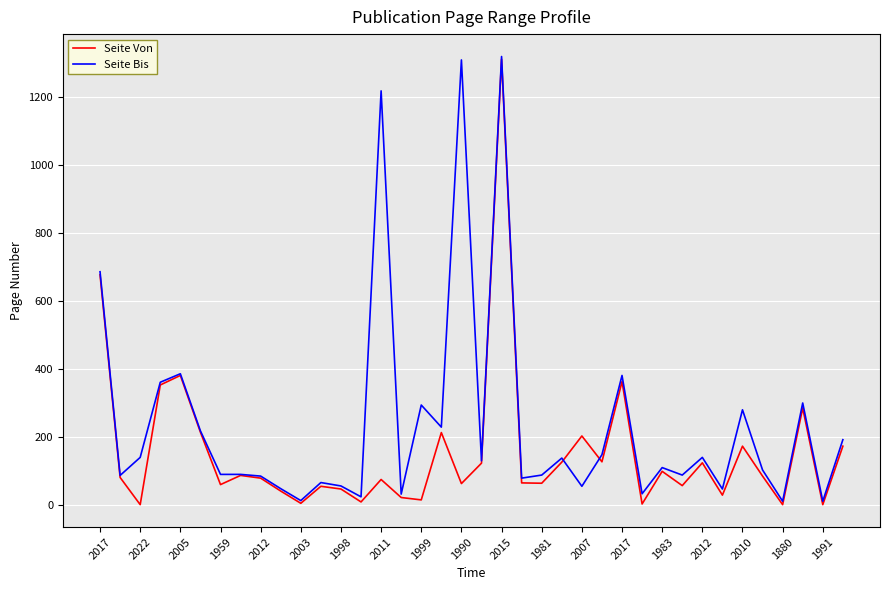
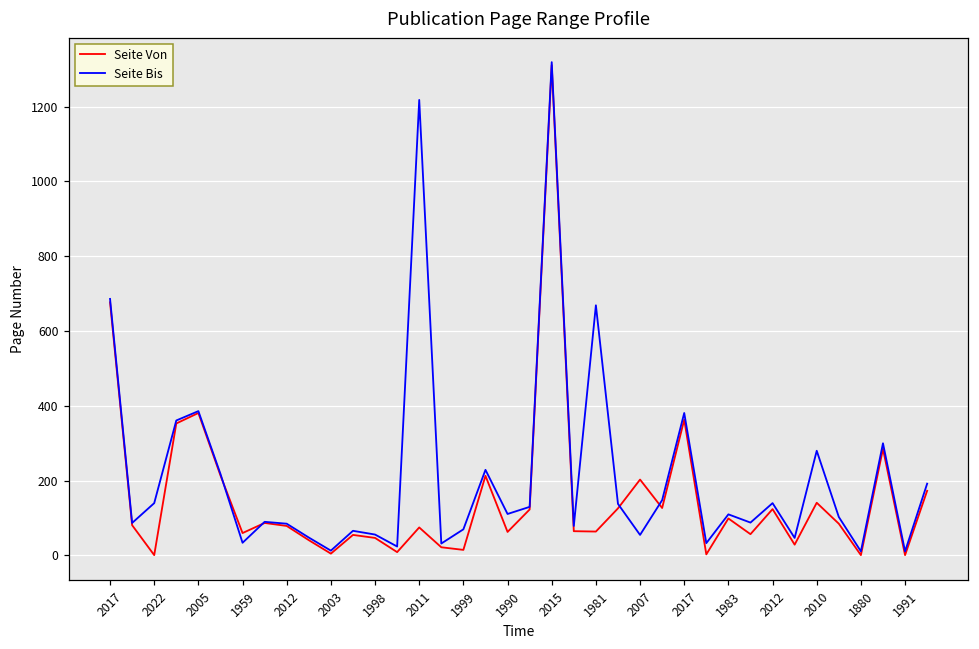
  {
    "Seite Von": {
      "2022": 0,
      "1959": 60,
      "2003": 10,
      "1998": 50,
      "2011": 80,
      "1999": 20,
      "1990": 60,
      "2015": 1310,
      "1981": 60,
      "2007": 200,
      "1983": 100,
-     "2010": 170,
+     "2010": 140,
      "1880": 0,
      "1991": 0
    },
    "Seite Bis": {
      "2022": 140,
-     "1959": 90,
+     "1959": 30,
      "2003": 10,
      "1998": 60,
      "2011": 1220,
-     "1999": 290,
-     "1990": 1310,
+     "1999": 70,
+     "1990": 110,
      "2015": 1320,
-     "1981": 90,
+     "1981": 670,
      "2007": 60,
      "1983": 110,
      "2010": 280,
      "1880": 10,
      "1991": 10
    }
  }
